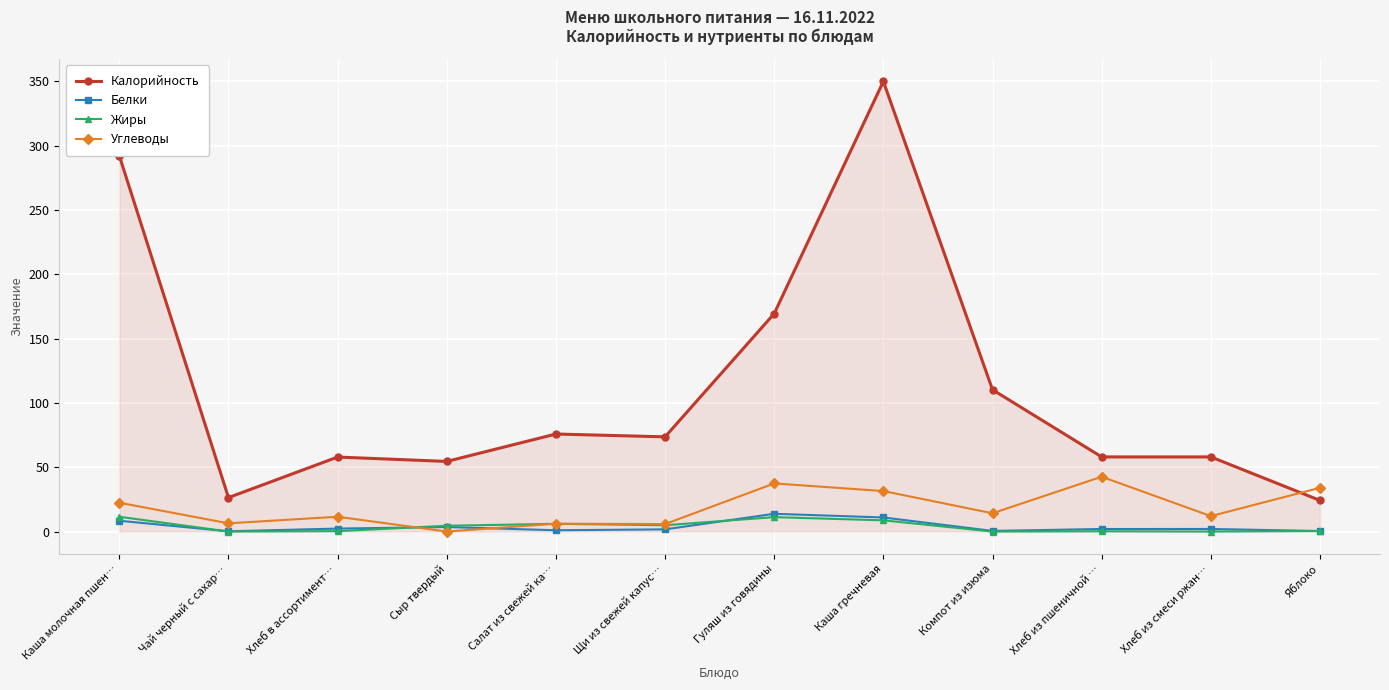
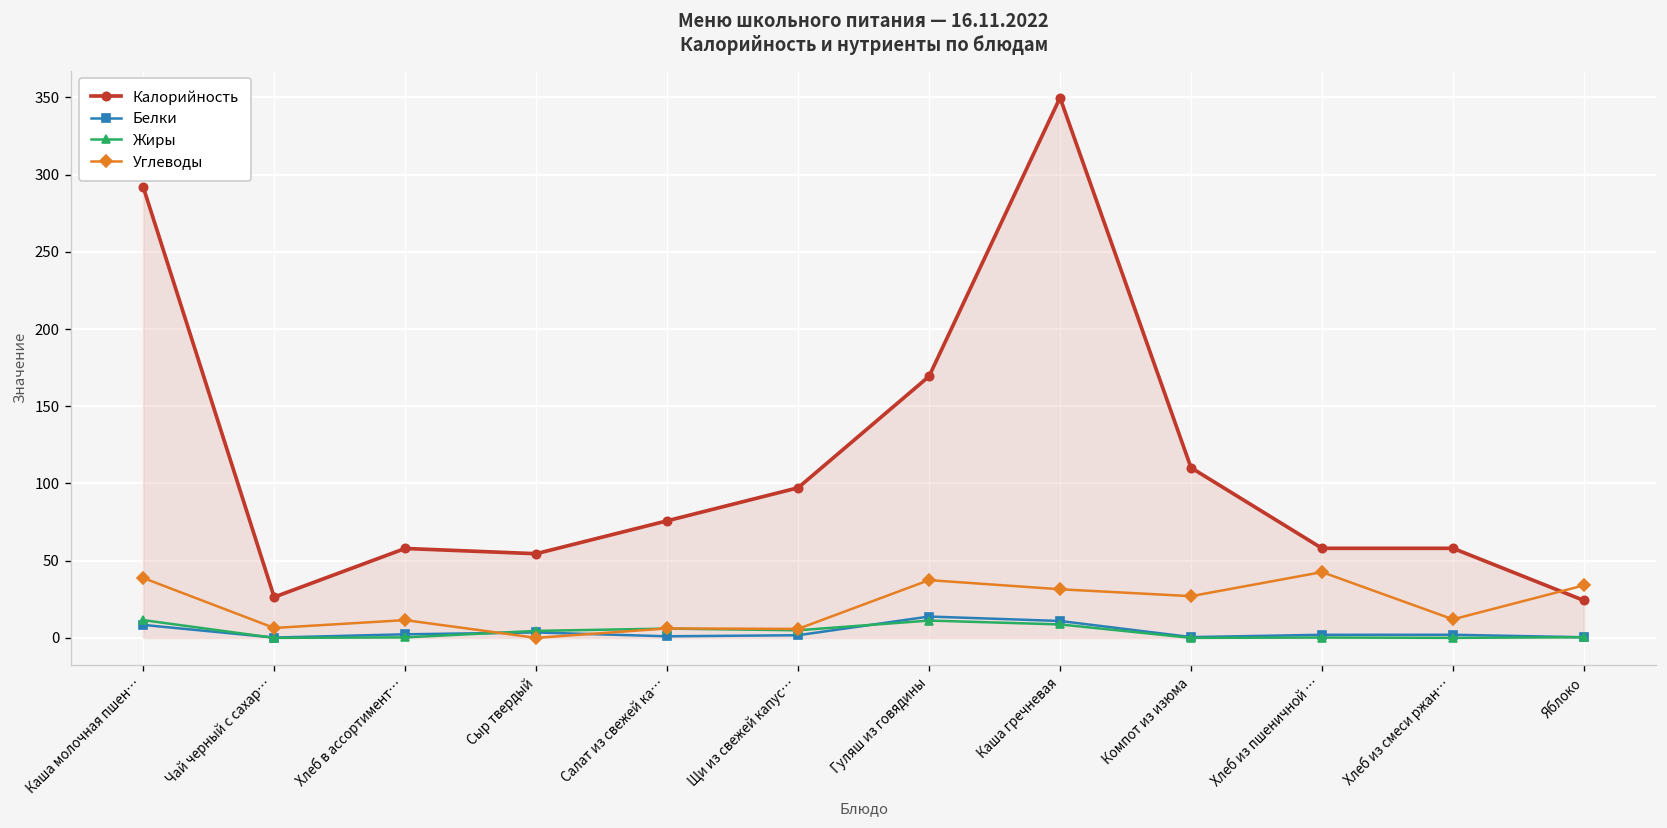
  {
    "Калорийность": {
      "Чай черный с сахар…": 26,
      "Хлеб в ассортимент…": 58,
      "Сыр твердый": 55,
      "Салат из свежей ка…": 76,
-     "Щи из свежей капус…": 74,
+     "Щи из свежей капус…": 97,
      "Гуляш из говядины": 169,
      "Каша гречневая": 350,
      "Компот из изюма": 110,
      "Хлеб из пшеничной …": 58,
      "Хлеб из смеси ржан…": 58,
      "Яблоко": 24
    },
    "Белки": {
      "Каша молочная пшен…": 8,
      "Хлеб в ассортимент…": 2,
      "Салат из свежей ка…": 1,
      "Щи из свежей капус…": 2,
      "Гуляш из говядины": 14,
      "Каша гречневая": 11
    },
    "Жиры": {
      "Каша молочная пшен…": 12,
      "Хлеб в ассортимент…": 0,
      "Гуляш из говядины": 11,
      "Каша гречневая": 9
    },
    "Углеводы": {
-     "Каша молочная пшен…": 22,
+     "Каша молочная пшен…": 39,
      "Чай черный с сахар…": 6,
      "Хлеб в ассортимент…": 12,
      "Сыр твердый": 0,
      "Гуляш из говядины": 37,
      "Каша гречневая": 31,
-     "Компот из изюма": 14,
+     "Компот из изюма": 27,
      "Хлеб из пшеничной …": 43,
      "Хлеб из смеси ржан…": 12,
      "Яблоко": 34
    }
  }
